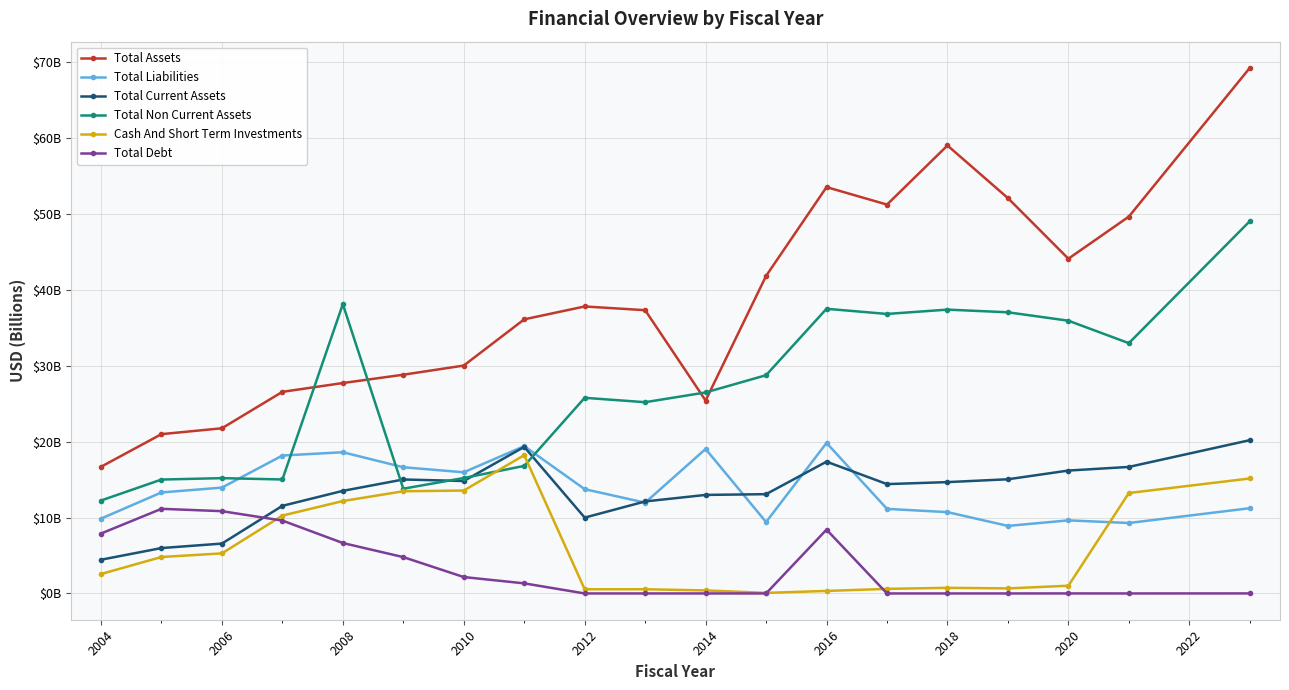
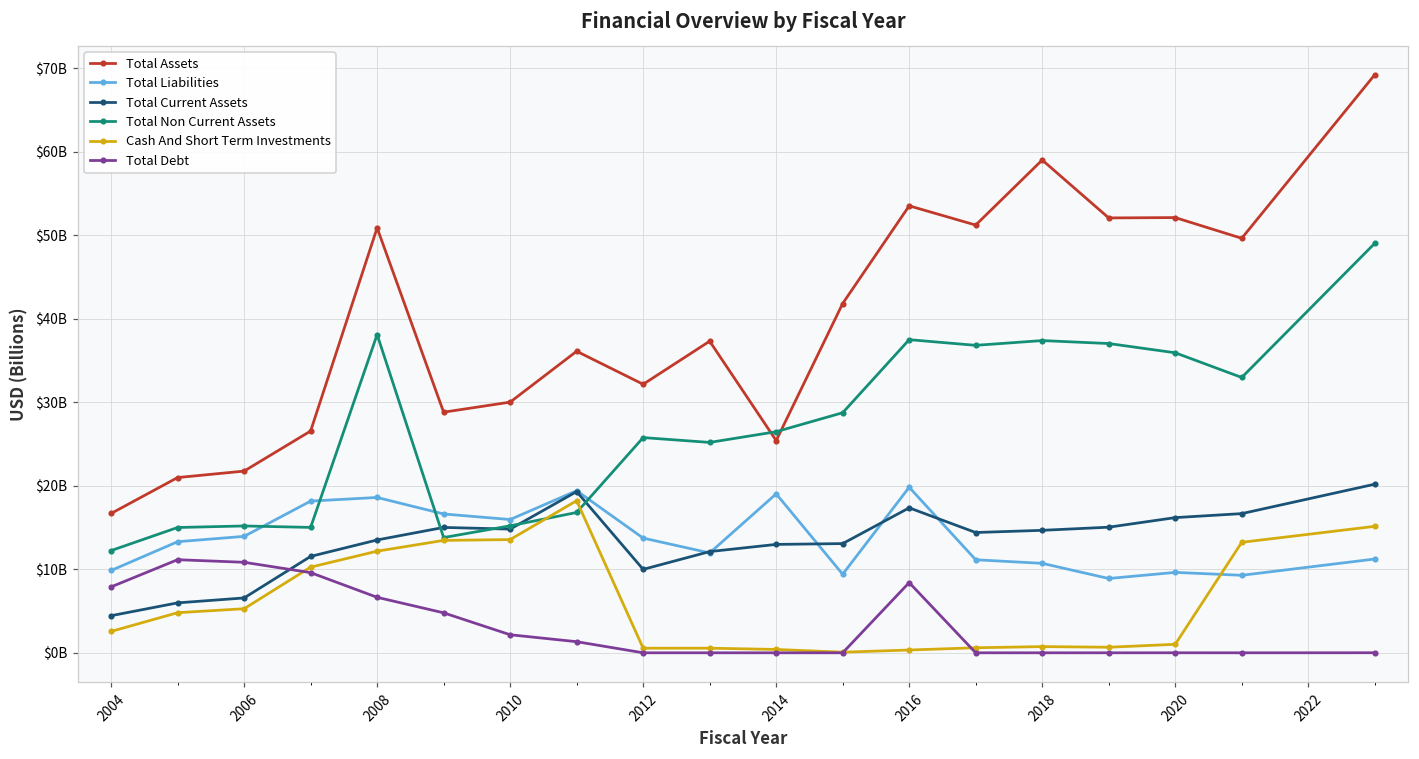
  {
    "Total Assets": {
      "2004": "$17000000000",
      "2006": "$22000000000",
-     "2008": "$28000000000",
+     "2008": "$51000000000",
      "2010": "$30000000000",
-     "2012": "$38000000000",
+     "2012": "$32000000000",
      "2014": "$25000000000",
      "2016": "$54000000000",
      "2018": "$59000000000",
-     "2020": "$44000000000"
+     "2020": "$52000000000"
    },
    "Total Liabilities": {
      "2004": "$10000000000",
      "2006": "$14000000000",
      "2008": "$19000000000",
      "2010": "$16000000000",
      "2012": "$14000000000",
      "2014": "$19000000000",
      "2016": "$20000000000",
      "2018": "$11000000000",
      "2020": "$10000000000"
    },
    "Total Current Assets": {
      "2004": "$4000000000",
      "2006": "$7000000000",
      "2008": "$14000000000",
      "2010": "$15000000000",
      "2012": "$10000000000",
      "2014": "$13000000000",
      "2016": "$17000000000",
      "2018": "$15000000000",
      "2020": "$16000000000"
    },
    "Total Non Current Assets": {
      "2004": "$12000000000",
      "2006": "$15000000000",
      "2008": "$38000000000",
      "2010": "$15000000000",
      "2012": "$26000000000",
      "2014": "$26000000000",
      "2016": "$37000000000",
      "2018": "$37000000000",
      "2020": "$36000000000"
    },
    "Cash And Short Term Investments": {
      "2004": "$3000000000",
      "2006": "$5000000000",
      "2008": "$12000000000",
      "2010": "$14000000000",
      "2012": "$1000000000",
      "2014": "$0",
      "2016": "$0",
      "2018": "$1000000000",
      "2020": "$1000000000"
    },
    "Total Debt": {
      "2004": "$8000000000",
      "2006": "$11000000000",
      "2008": "$7000000000",
      "2010": "$2000000000",
      "2012": "$0",
      "2014": "$0",
      "2016": "$8000000000",
      "2018": "$0",
      "2020": "$0"
    }
  }
